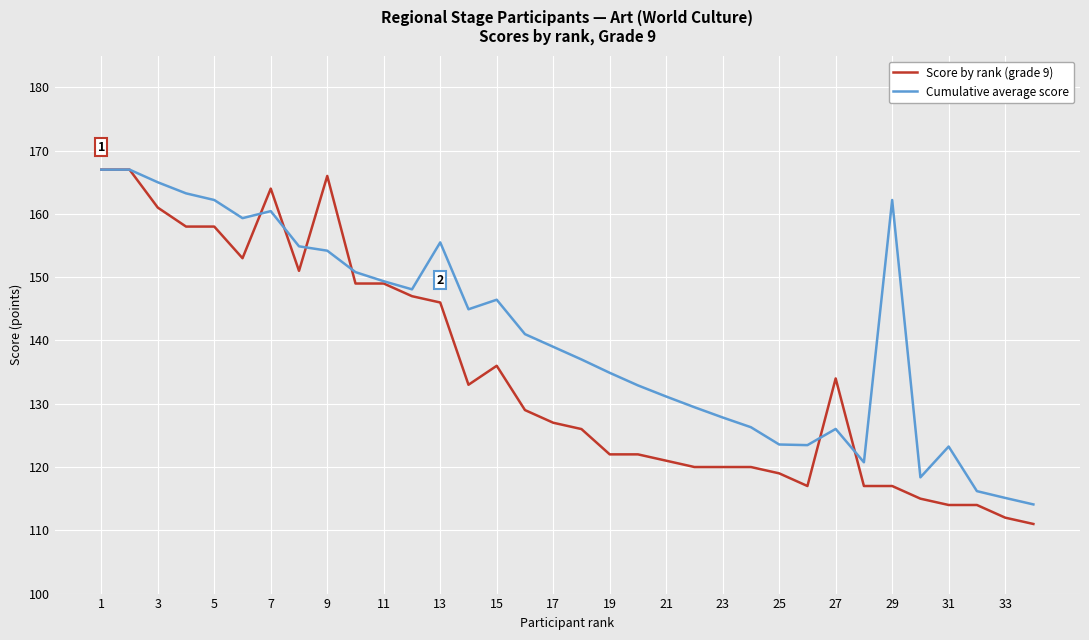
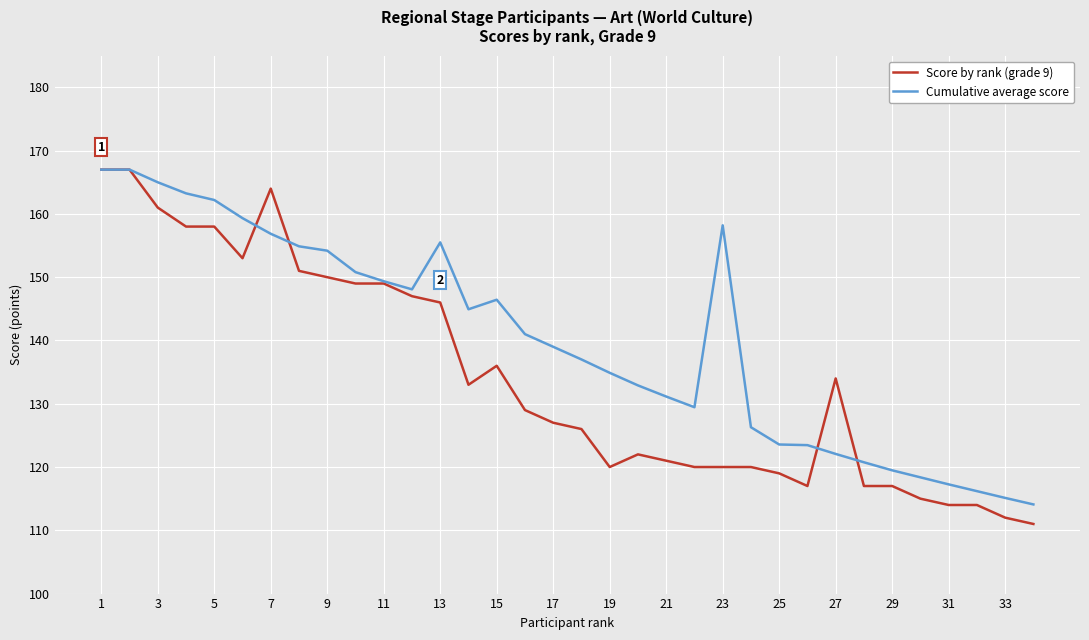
  {
    "Score by rank (grade 9)": {
      "3": 161,
      "5": 158,
      "7": 164,
-     "9": 166,
+     "9": 150,
      "15": 136,
      "17": 127,
-     "19": 122,
+     "19": 120,
      "21": 121,
      "23": 120,
      "25": 119,
      "27": 134,
      "29": 117,
      "31": 114,
      "33": 112
    },
    "Cumulative average score": {
      "3": 165,
      "5": 162,
-     "7": 160,
+     "7": 157,
      "9": 154,
      "13": 156,
      "15": 146,
      "17": 139,
      "19": 135,
      "21": 131,
-     "23": 128,
+     "23": 158,
      "25": 124,
-     "27": 126,
-     "29": 162,
-     "31": 123,
+     "27": 122,
+     "29": 119,
+     "31": 117,
      "33": 115
    }
  }
